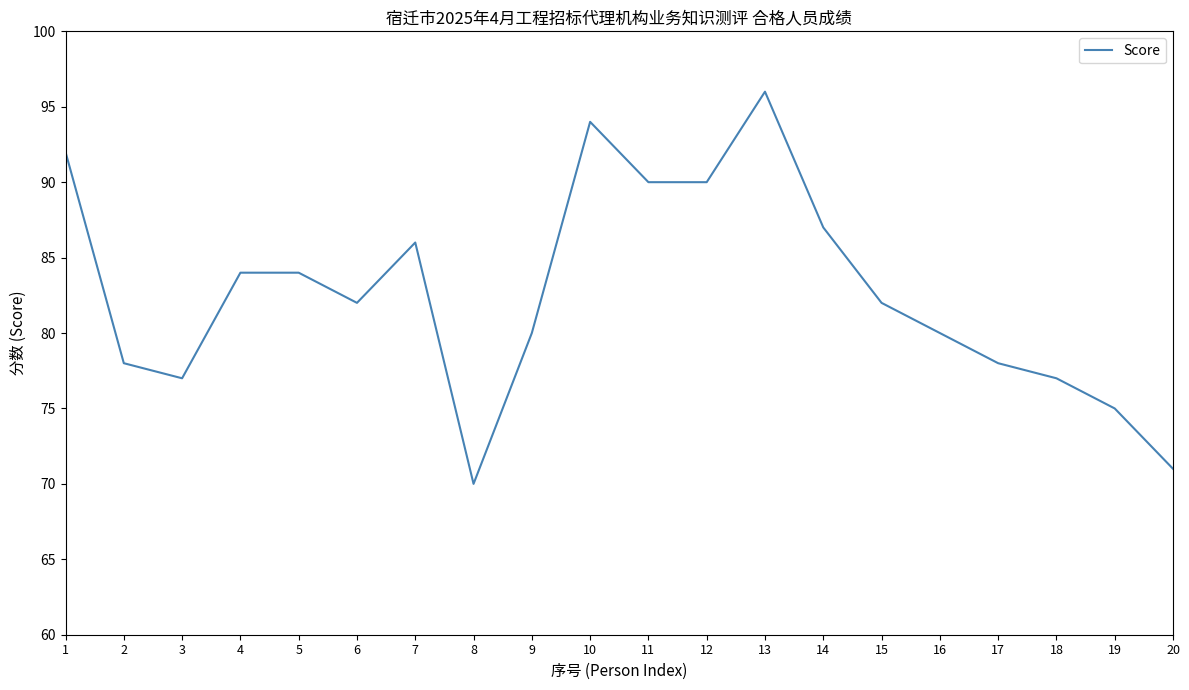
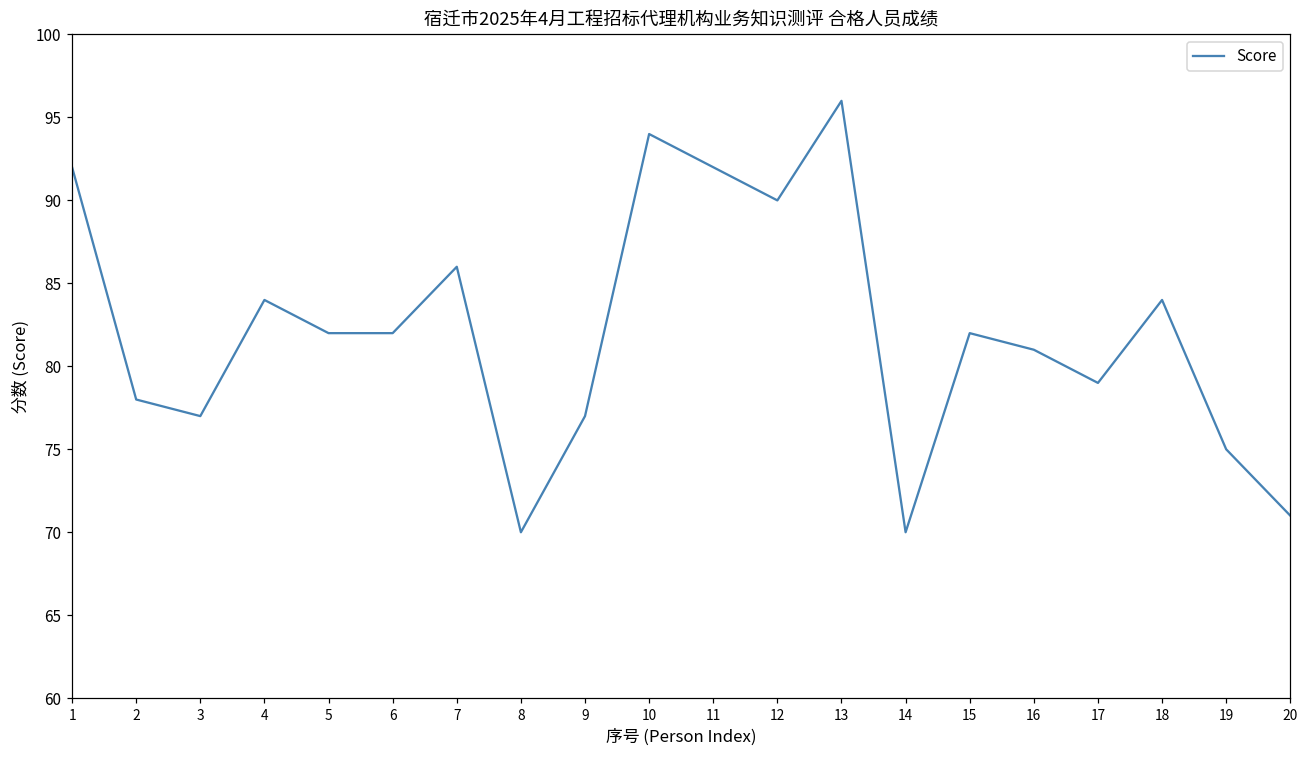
  {
    "1": 92,
    "2": 78,
    "3": 77,
    "4": 84,
-   "5": 84,
+   "5": 82,
    "6": 82,
    "7": 86,
    "8": 70,
-   "9": 80,
+   "9": 77,
    "10": 94,
-   "11": 90,
+   "11": 92,
    "12": 90,
    "13": 96,
-   "14": 87,
+   "14": 70,
    "15": 82,
-   "16": 80,
-   "17": 78,
-   "18": 77,
+   "16": 81,
+   "17": 79,
+   "18": 84,
    "19": 75,
    "20": 71
  }
